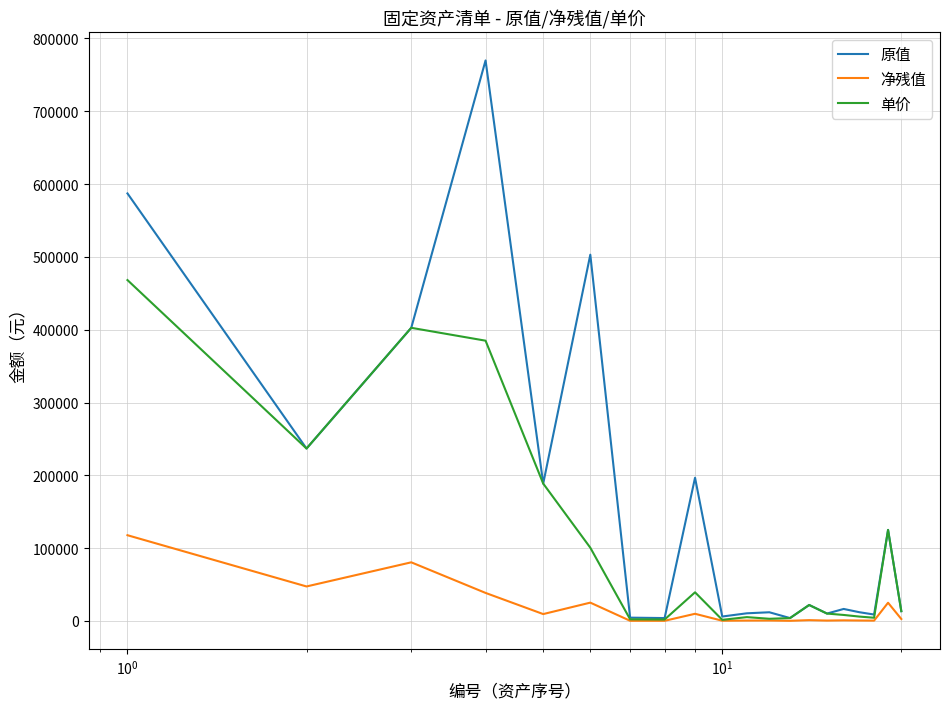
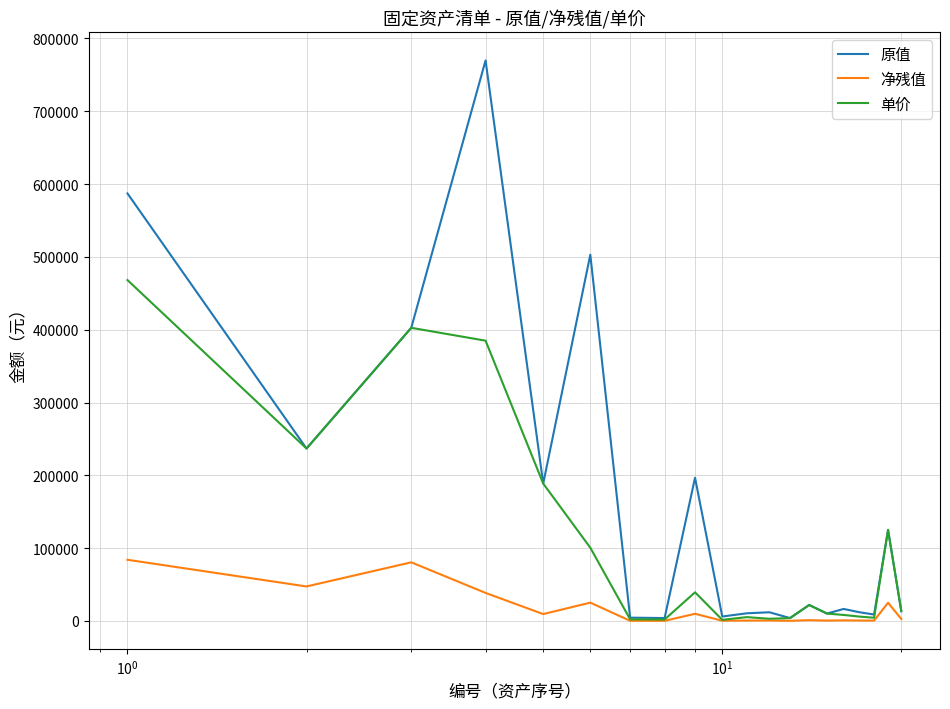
  {
    "原值": {
      "10^0": 590000,
      "10^1": 10000
    },
    "净残值": {
-     "10^0": 120000
+     "10^0": 80000
    },
    "单价": {
      "10^0": 470000
    }
  }
